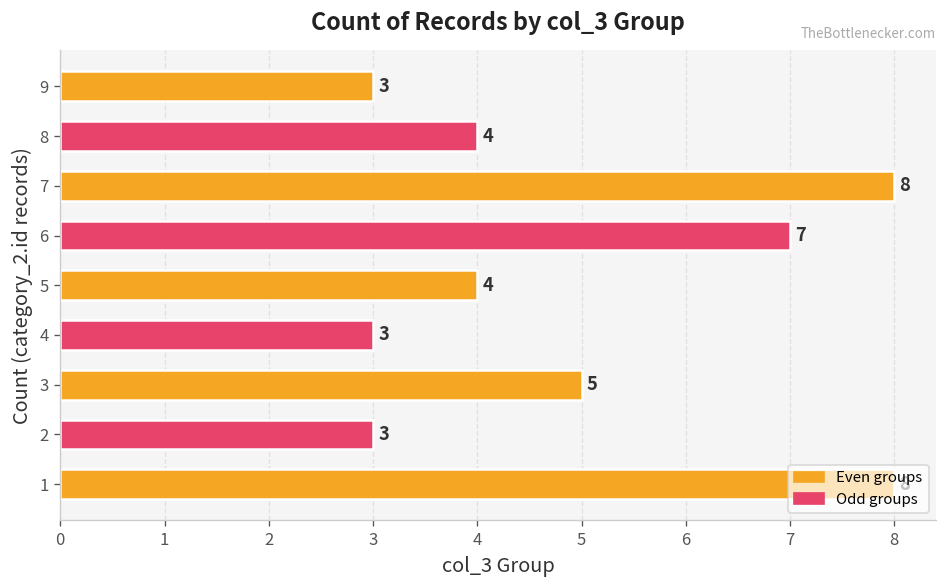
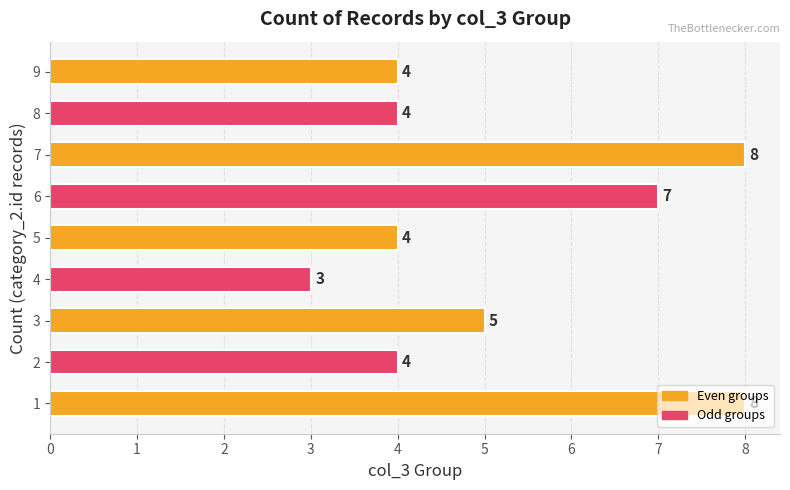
  {
-   "9": 3,
+   "9": 4,
    "8": 4,
    "7": 8,
    "6": 7,
    "5": 4,
    "4": 3,
    "3": 5,
-   "2": 3
+   "2": 4
  }
